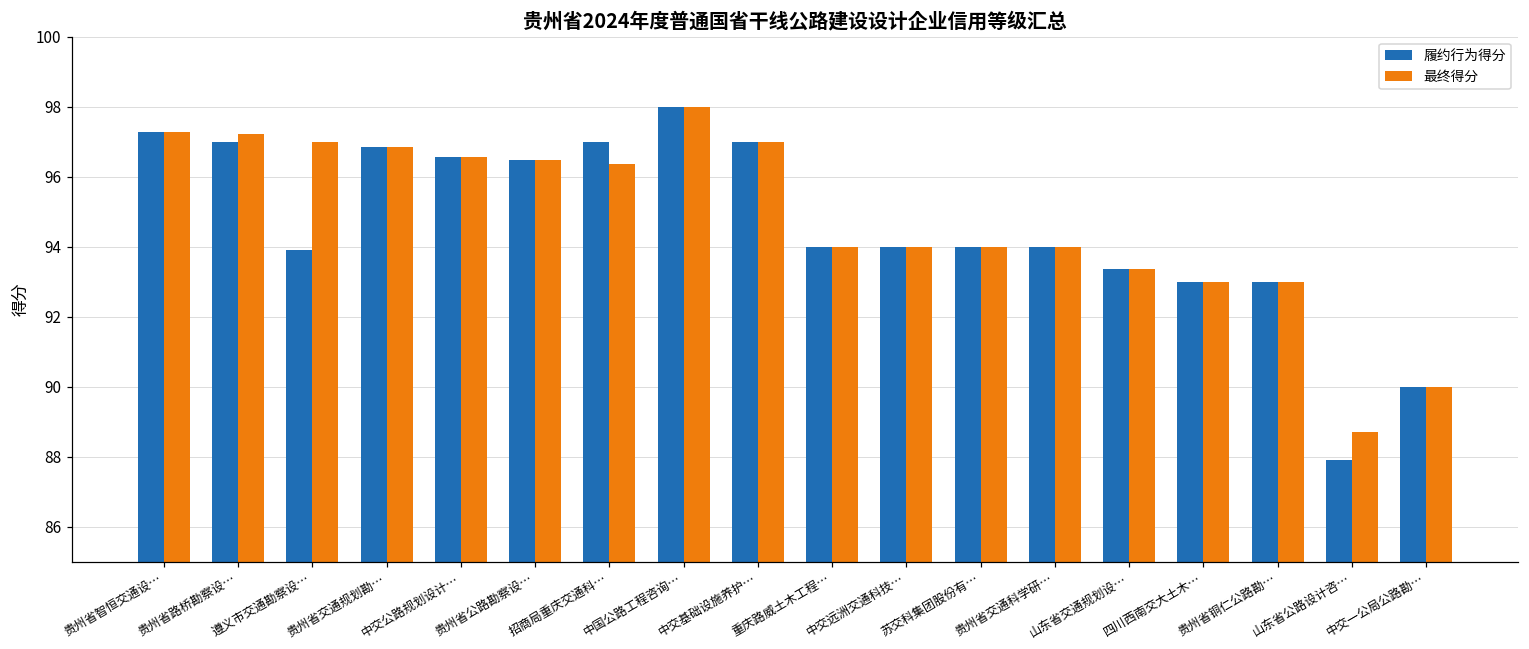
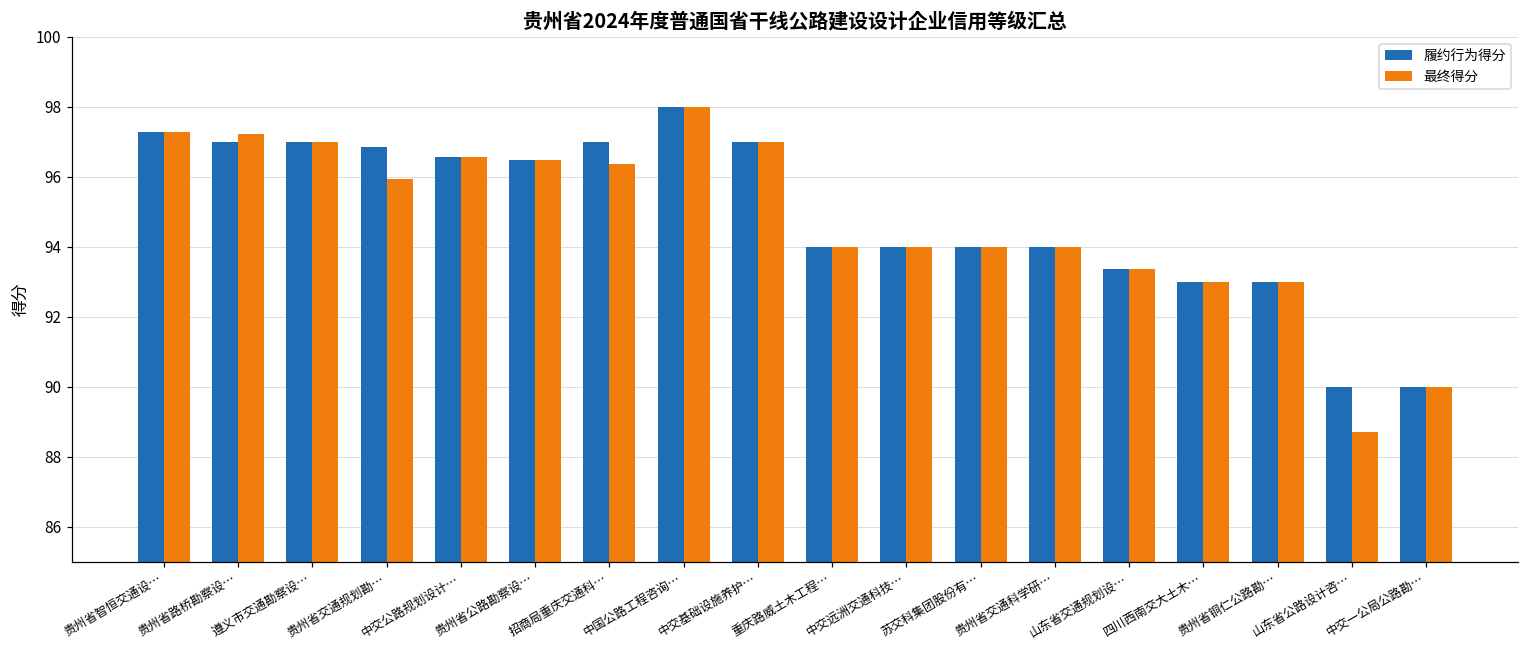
  {
    "履约行为得分": {
      "贵州省智恒交通设…": 97.3,
      "贵州省路桥勘察设…": 97.0,
-     "遵义市交通勘察设…": 93.9,
+     "遵义市交通勘察设…": 97.0,
      "贵州省交通规划勘…": 96.9,
      "中交公路规划设计…": 96.6,
      "贵州省公路勘察设…": 96.5,
      "招商局重庆交通科…": 97.0,
      "中国公路工程咨询…": 98.0,
      "中交基础设施养护…": 97.0,
      "重庆路威土木工程…": 94.0,
      "中交远洲交通科技…": 94.0,
      "苏交科集团股份有…": 94.0,
      "贵州省交通科学研…": 94.0,
      "山东省交通规划设…": 93.4,
      "四川西南交大土木…": 93.0,
      "贵州省铜仁公路勘…": 93.0,
-     "山东省公路设计咨…": 87.9,
+     "山东省公路设计咨…": 90.0,
      "中交一公局公路勘…": 90.0
    },
    "最终得分": {
      "贵州省智恒交通设…": 97.3,
      "贵州省路桥勘察设…": 97.2,
      "遵义市交通勘察设…": 97.0,
-     "贵州省交通规划勘…": 96.9,
+     "贵州省交通规划勘…": 95.9,
      "中交公路规划设计…": 96.6,
      "贵州省公路勘察设…": 96.5,
      "招商局重庆交通科…": 96.4,
      "中国公路工程咨询…": 98.0,
      "中交基础设施养护…": 97.0,
      "重庆路威土木工程…": 94.0,
      "中交远洲交通科技…": 94.0,
      "苏交科集团股份有…": 94.0,
      "贵州省交通科学研…": 94.0,
      "山东省交通规划设…": 93.4,
      "四川西南交大土木…": 93.0,
      "贵州省铜仁公路勘…": 93.0,
      "山东省公路设计咨…": 88.7,
      "中交一公局公路勘…": 90.0
    }
  }
